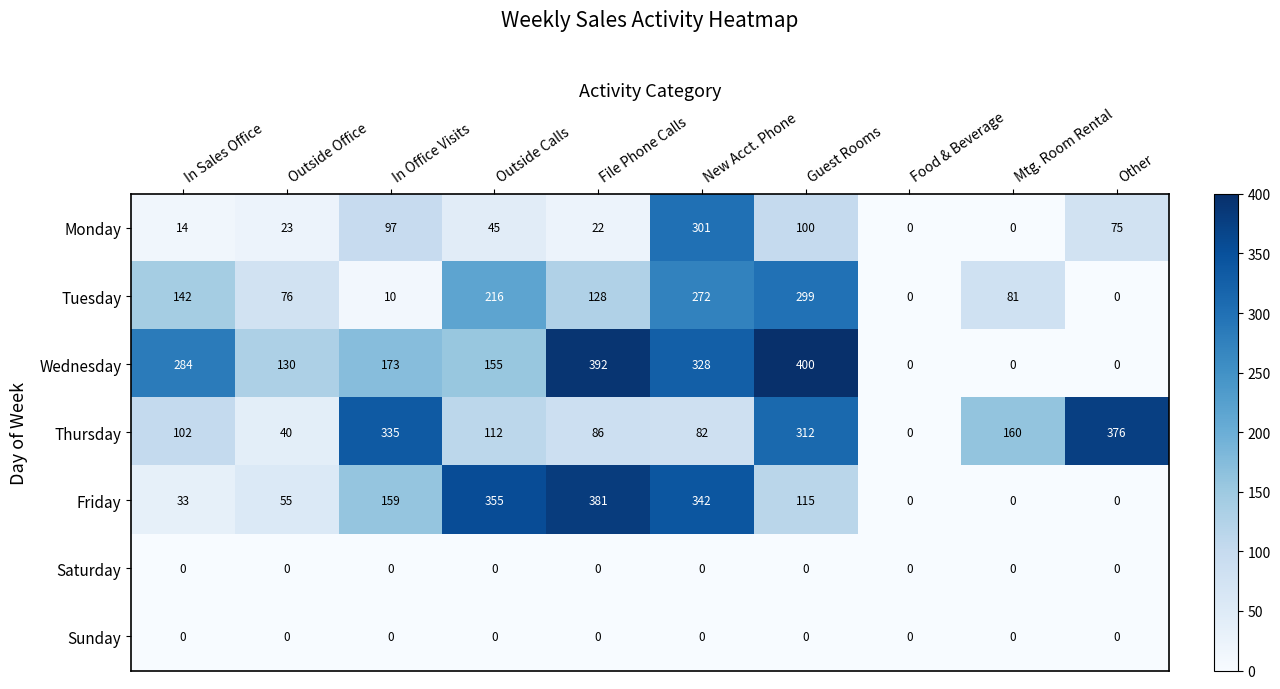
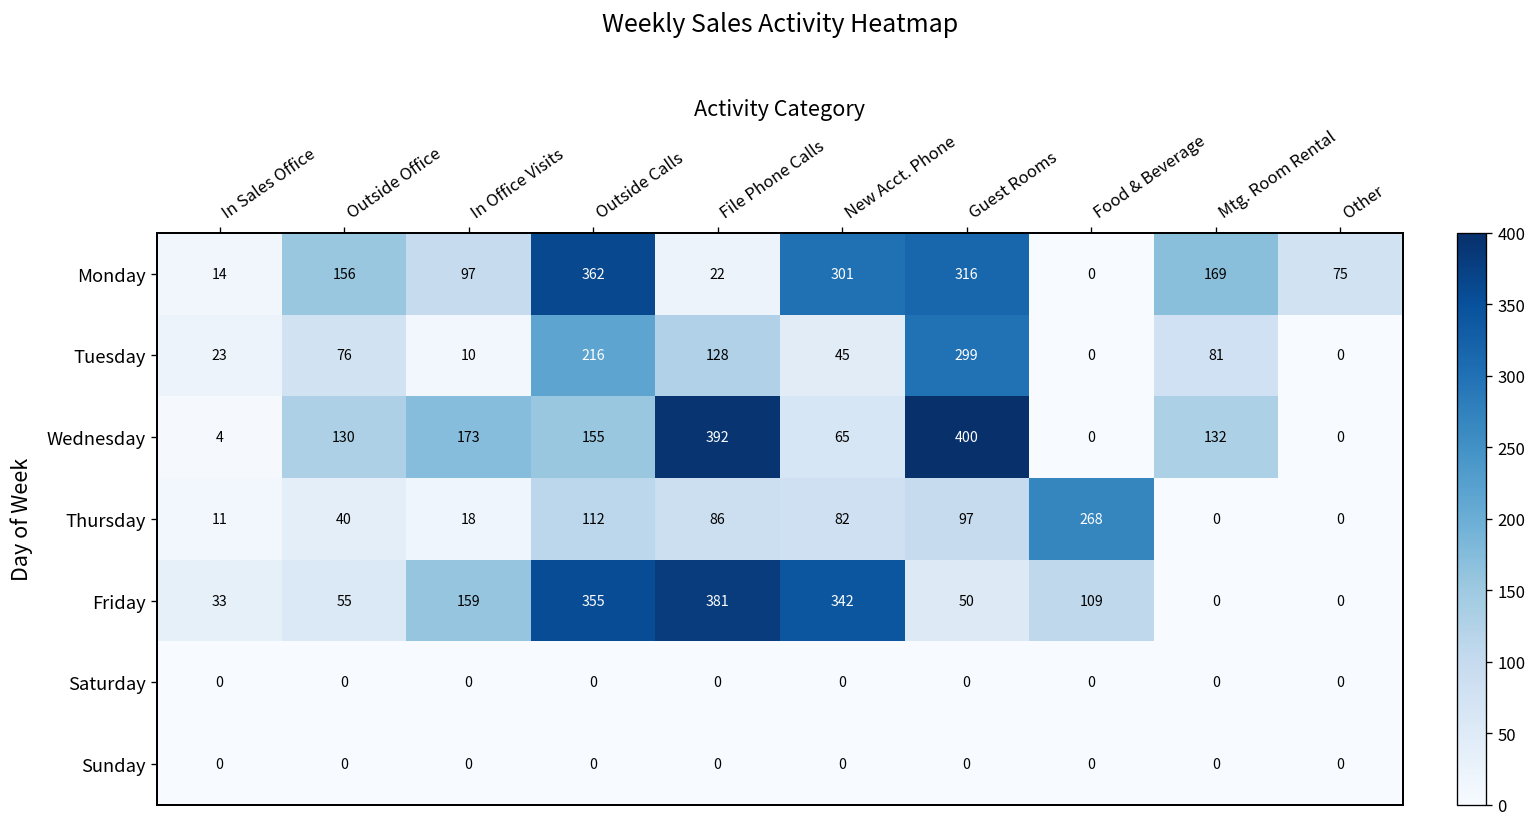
  {
    "Monday": {
      "In Sales Office": 14,
-     "Outside Office": 23,
+     "Outside Office": 156,
      "In Office Visits": 97,
-     "Outside Calls": 45,
+     "Outside Calls": 362,
      "File Phone Calls": 22,
      "New Acct. Phone": 301,
-     "Guest Rooms": 100,
+     "Guest Rooms": 316,
      "Food & Beverage": 0,
-     "Mtg. Room Rental": 0,
+     "Mtg. Room Rental": 169,
      "Other": 75
    },
    "Tuesday": {
-     "In Sales Office": 142,
+     "In Sales Office": 23,
      "Outside Office": 76,
      "In Office Visits": 10,
      "Outside Calls": 216,
      "File Phone Calls": 128,
-     "New Acct. Phone": 272,
+     "New Acct. Phone": 45,
      "Guest Rooms": 299,
      "Food & Beverage": 0,
      "Mtg. Room Rental": 81,
      "Other": 0
    },
    "Wednesday": {
-     "In Sales Office": 284,
+     "In Sales Office": 4,
      "Outside Office": 130,
      "In Office Visits": 173,
      "Outside Calls": 155,
      "File Phone Calls": 392,
-     "New Acct. Phone": 328,
+     "New Acct. Phone": 65,
      "Guest Rooms": 400,
      "Food & Beverage": 0,
-     "Mtg. Room Rental": 0,
+     "Mtg. Room Rental": 132,
      "Other": 0
    },
    "Thursday": {
-     "In Sales Office": 102,
+     "In Sales Office": 11,
      "Outside Office": 40,
-     "In Office Visits": 335,
+     "In Office Visits": 18,
      "Outside Calls": 112,
      "File Phone Calls": 86,
      "New Acct. Phone": 82,
-     "Guest Rooms": 312,
-     "Food & Beverage": 0,
-     "Mtg. Room Rental": 160,
-     "Other": 376
+     "Guest Rooms": 97,
+     "Food & Beverage": 268,
+     "Mtg. Room Rental": 0,
+     "Other": 0
    },
    "Friday": {
      "In Sales Office": 33,
      "Outside Office": 55,
      "In Office Visits": 159,
      "Outside Calls": 355,
      "File Phone Calls": 381,
      "New Acct. Phone": 342,
-     "Guest Rooms": 115,
-     "Food & Beverage": 0,
+     "Guest Rooms": 50,
+     "Food & Beverage": 109,
      "Mtg. Room Rental": 0,
      "Other": 0
    },
    "Saturday": {
      "In Sales Office": 0,
      "Outside Office": 0,
      "In Office Visits": 0,
      "Outside Calls": 0,
      "File Phone Calls": 0,
      "New Acct. Phone": 0,
      "Guest Rooms": 0,
      "Food & Beverage": 0,
      "Mtg. Room Rental": 0,
      "Other": 0
    },
    "Sunday": {
      "In Sales Office": 0,
      "Outside Office": 0,
      "In Office Visits": 0,
      "Outside Calls": 0,
      "File Phone Calls": 0,
      "New Acct. Phone": 0,
      "Guest Rooms": 0,
      "Food & Beverage": 0,
      "Mtg. Room Rental": 0,
      "Other": 0
    }
  }
